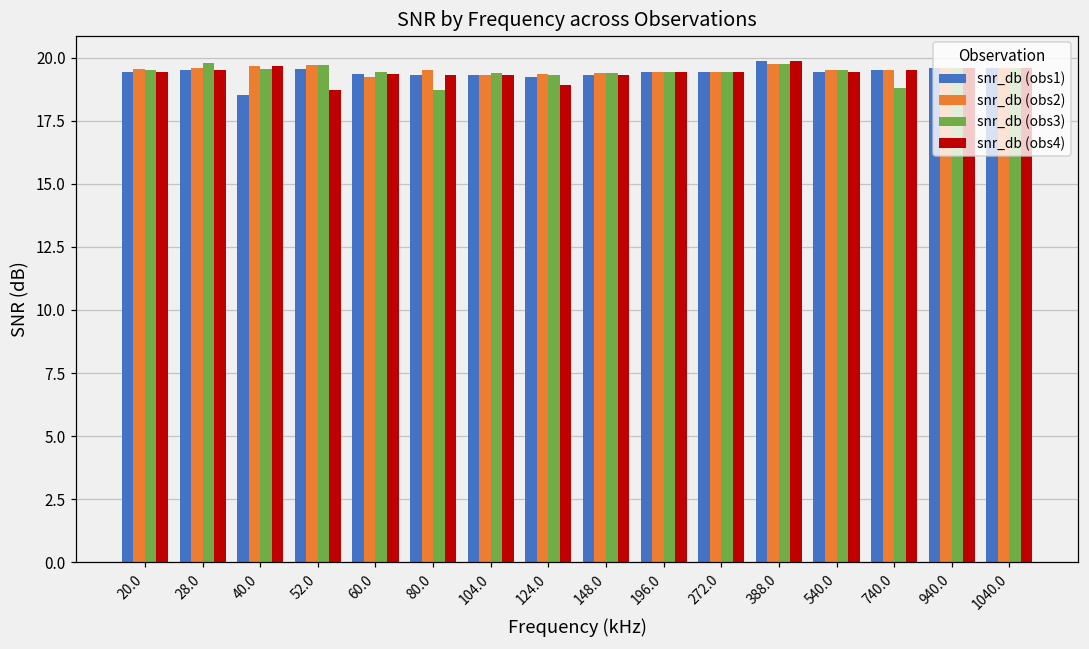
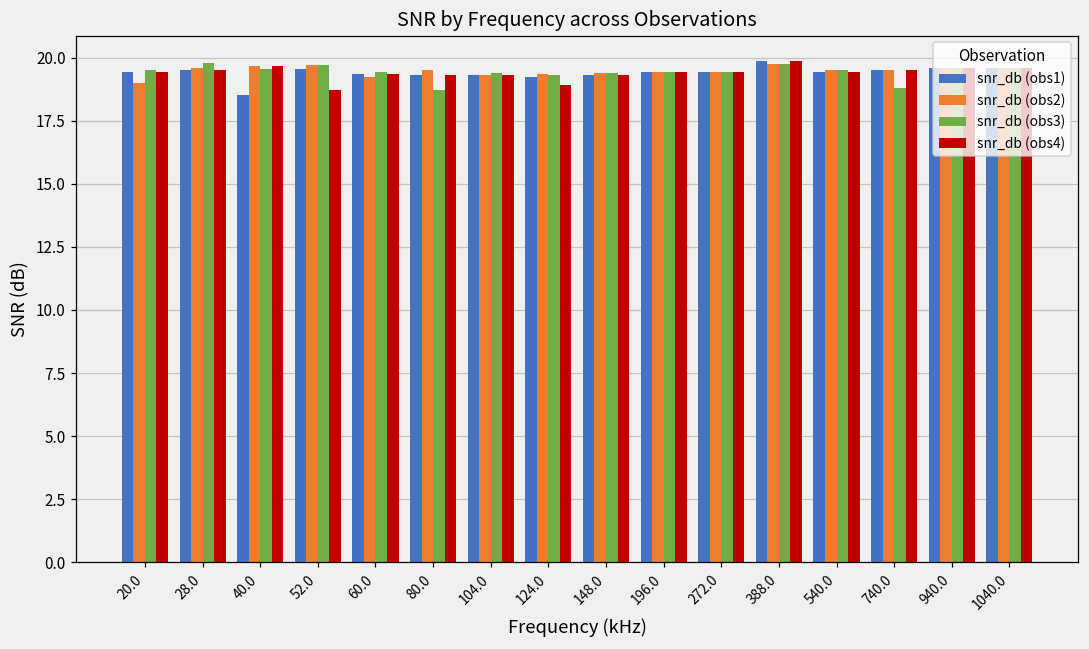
  {
    "snr_db (obs1)": {
      "20.0": 19.4,
      "28.0": 19.5,
      "40.0": 18.5,
      "52.0": 19.6,
      "60.0": 19.3,
      "80.0": 19.3,
      "104.0": 19.3,
      "124.0": 19.2,
      "148.0": 19.3,
      "196.0": 19.4,
      "272.0": 19.4,
      "388.0": 19.9,
      "540.0": 19.4,
      "740.0": 19.5
    },
    "snr_db (obs2)": {
-     "20.0": 19.6,
+     "20.0": 19.0,
      "28.0": 19.6,
      "40.0": 19.7,
      "52.0": 19.7,
      "60.0": 19.2,
      "80.0": 19.5,
      "104.0": 19.3,
      "124.0": 19.4,
      "148.0": 19.4,
      "196.0": 19.4,
      "272.0": 19.4,
      "388.0": 19.8,
      "540.0": 19.5,
      "740.0": 19.5
    },
    "snr_db (obs3)": {
      "20.0": 19.5,
      "28.0": 19.8,
      "40.0": 19.6,
      "52.0": 19.7,
      "60.0": 19.4,
      "80.0": 18.7,
      "104.0": 19.4,
      "124.0": 19.3,
      "148.0": 19.4,
      "196.0": 19.4,
      "272.0": 19.4,
      "388.0": 19.8,
      "540.0": 19.5,
      "740.0": 18.8
    },
    "snr_db (obs4)": {
      "20.0": 19.4,
      "28.0": 19.5,
      "40.0": 19.7,
      "52.0": 18.7,
      "60.0": 19.3,
      "80.0": 19.3,
      "104.0": 19.3,
      "124.0": 18.9,
      "148.0": 19.3,
      "196.0": 19.4,
      "272.0": 19.4,
      "388.0": 19.9,
      "540.0": 19.4,
      "740.0": 19.5
    }
  }
